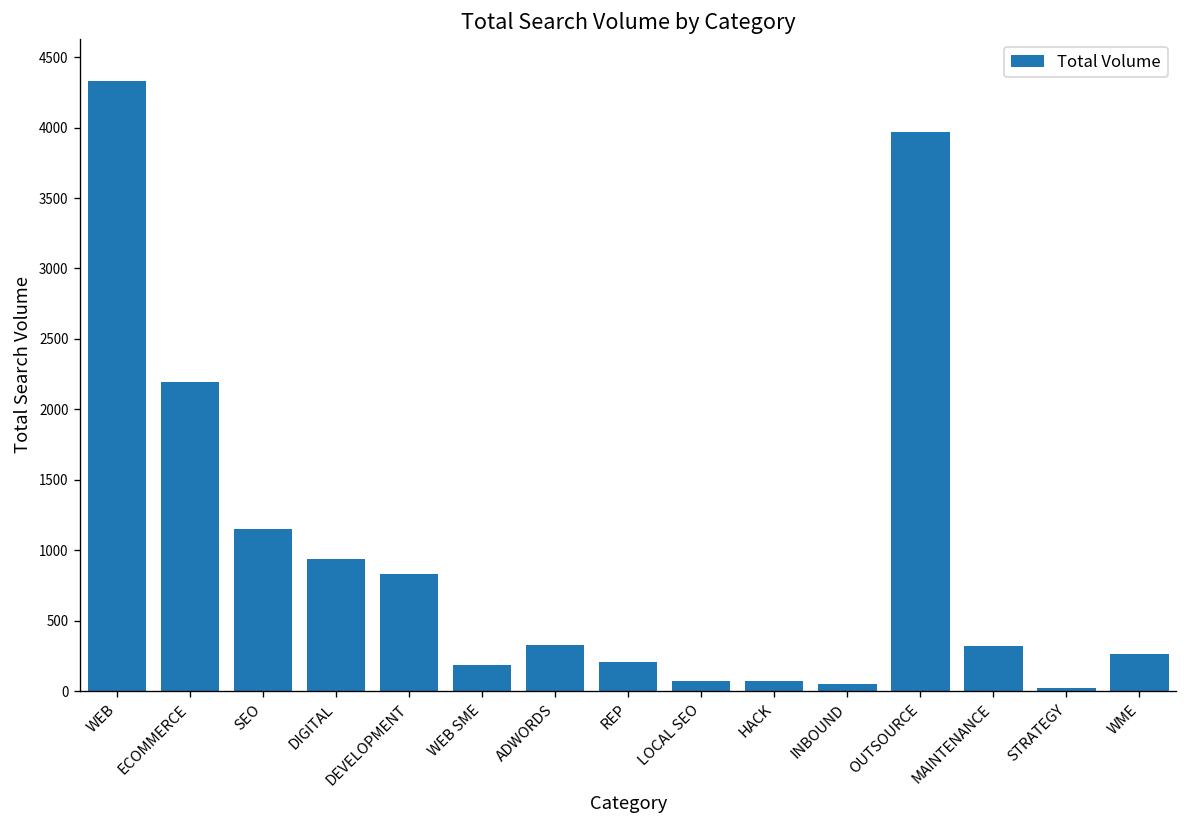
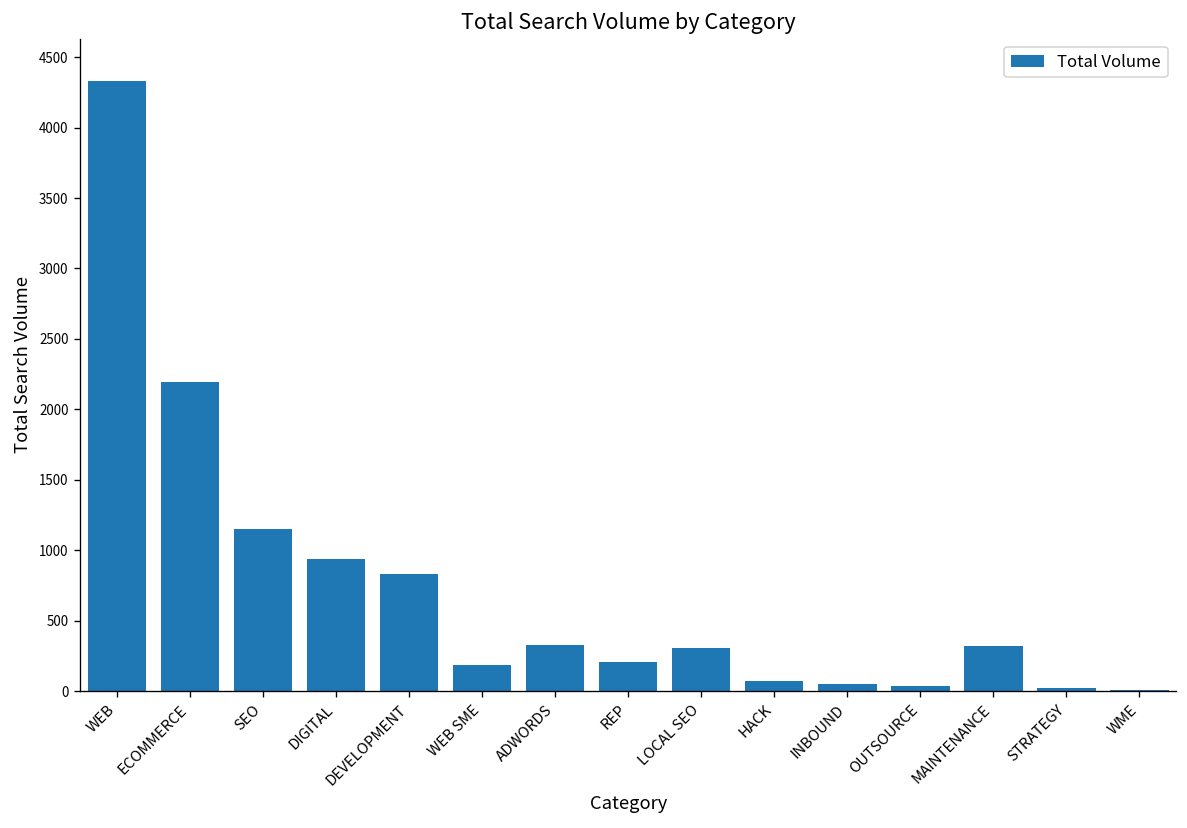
  {
    "WEB": 4330,
    "ECOMMERCE": 2200,
    "SEO": 1150,
    "DIGITAL": 940,
    "DEVELOPMENT": 830,
    "WEB SME": 190,
    "ADWORDS": 330,
    "REP": 210,
-   "LOCAL SEO": 70,
+   "LOCAL SEO": 310,
    "HACK": 70,
    "INBOUND": 50,
-   "OUTSOURCE": 3970,
+   "OUTSOURCE": 40,
    "MAINTENANCE": 320,
-   "WME": 270
+   "WME": 10
  }
